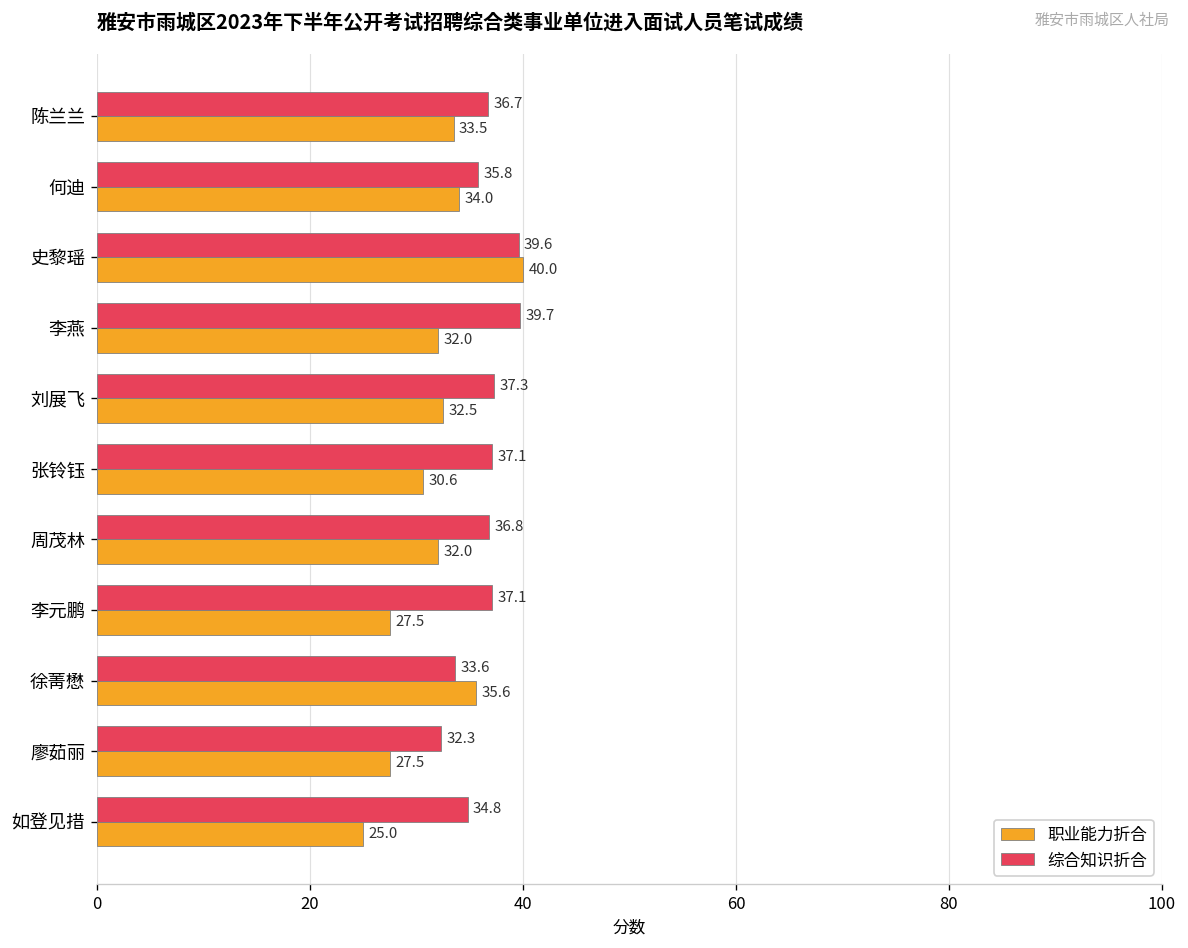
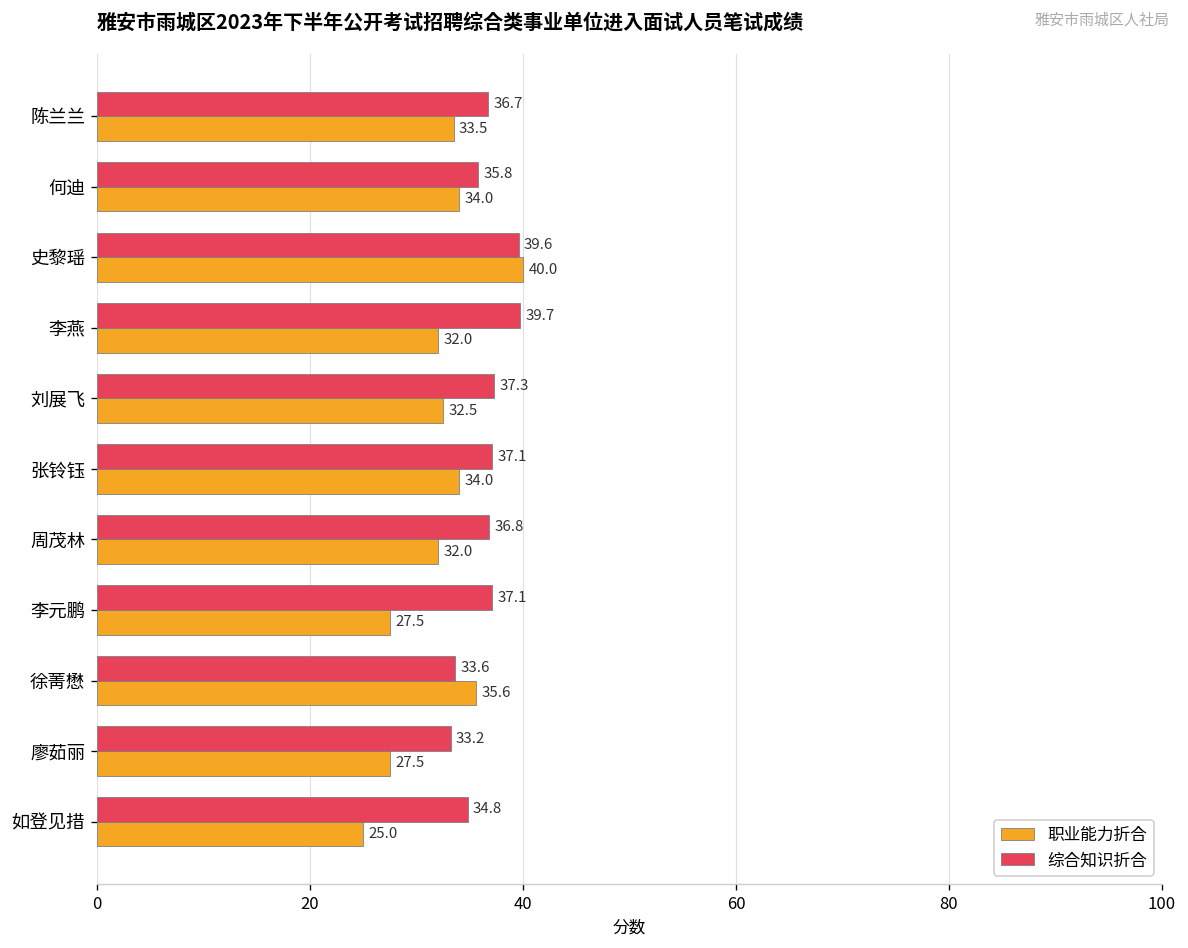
  {
    "职业能力折合": {
      "陈兰兰": 33.5,
      "何迪": 34.0,
      "史黎瑶": 40.0,
      "李燕": 32.0,
      "刘展飞": 32.5,
-     "张铃钰": 30.6,
+     "张铃钰": 34.0,
      "周茂林": 32.0,
      "李元鹏": 27.5,
      "徐菁懋": 35.6,
      "廖茹丽": 27.5,
      "如登见措": 25.0
    },
    "综合知识折合": {
      "陈兰兰": 36.7,
      "何迪": 35.8,
      "史黎瑶": 39.6,
      "李燕": 39.7,
      "刘展飞": 37.3,
      "张铃钰": 37.1,
      "周茂林": 36.8,
      "李元鹏": 37.1,
      "徐菁懋": 33.6,
-     "廖茹丽": 32.3,
+     "廖茹丽": 33.2,
      "如登见措": 34.8
    }
  }
